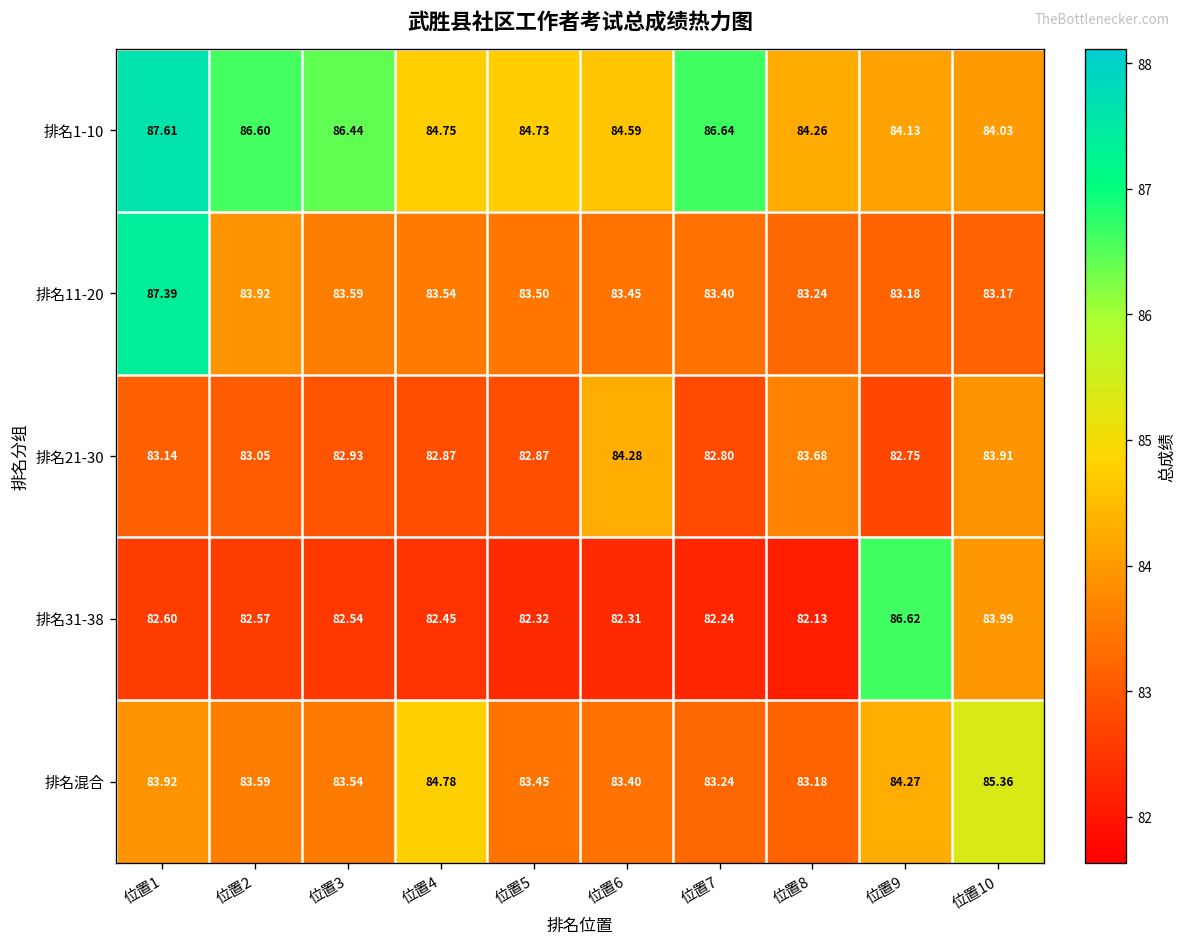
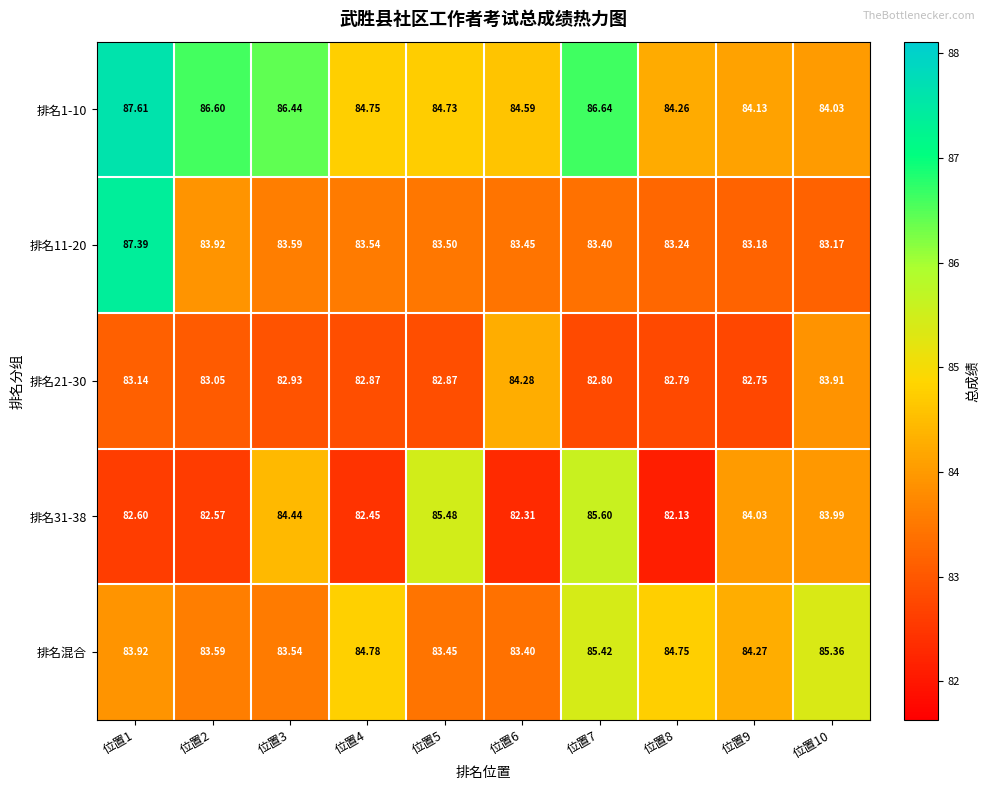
  {
    "排名1-10": {
      "位置1": 87.61,
      "位置2": 86.60,
      "位置3": 86.44,
      "位置4": 84.75,
      "位置5": 84.73,
      "位置6": 84.59,
      "位置7": 86.64,
      "位置8": 84.26,
      "位置9": 84.13,
      "位置10": 84.03
    },
    "排名11-20": {
      "位置1": 87.39,
      "位置2": 83.92,
      "位置3": 83.59,
      "位置4": 83.54,
      "位置5": 83.50,
      "位置6": 83.45,
      "位置7": 83.40,
      "位置8": 83.24,
      "位置9": 83.18,
      "位置10": 83.17
    },
    "排名21-30": {
      "位置1": 83.14,
      "位置2": 83.05,
      "位置3": 82.93,
      "位置4": 82.87,
      "位置5": 82.87,
      "位置6": 84.28,
      "位置7": 82.80,
-     "位置8": 83.68,
+     "位置8": 82.79,
      "位置9": 82.75,
      "位置10": 83.91
    },
    "排名31-38": {
      "位置1": 82.60,
      "位置2": 82.57,
-     "位置3": 82.54,
+     "位置3": 84.44,
      "位置4": 82.45,
-     "位置5": 82.32,
+     "位置5": 85.48,
      "位置6": 82.31,
-     "位置7": 82.24,
+     "位置7": 85.60,
      "位置8": 82.13,
-     "位置9": 86.62,
+     "位置9": 84.03,
      "位置10": 83.99
    },
    "排名混合": {
      "位置1": 83.92,
      "位置2": 83.59,
      "位置3": 83.54,
      "位置4": 84.78,
      "位置5": 83.45,
      "位置6": 83.40,
-     "位置7": 83.24,
-     "位置8": 83.18,
+     "位置7": 85.42,
+     "位置8": 84.75,
      "位置9": 84.27,
      "位置10": 85.36
    }
  }
